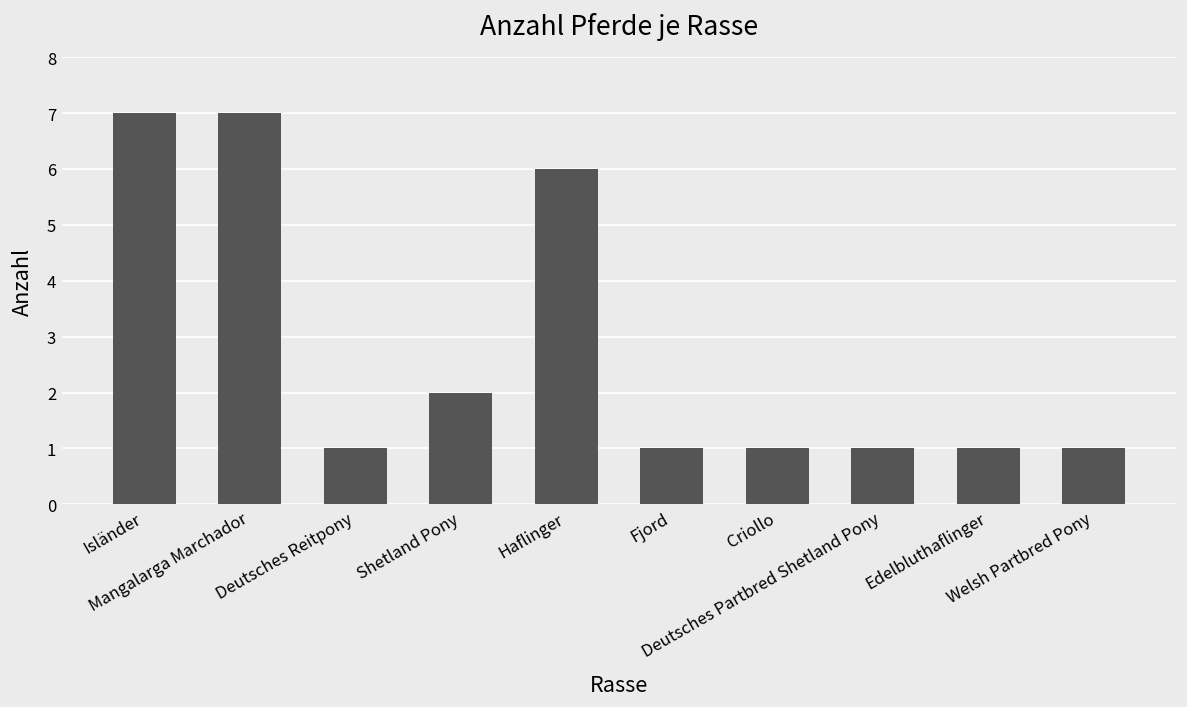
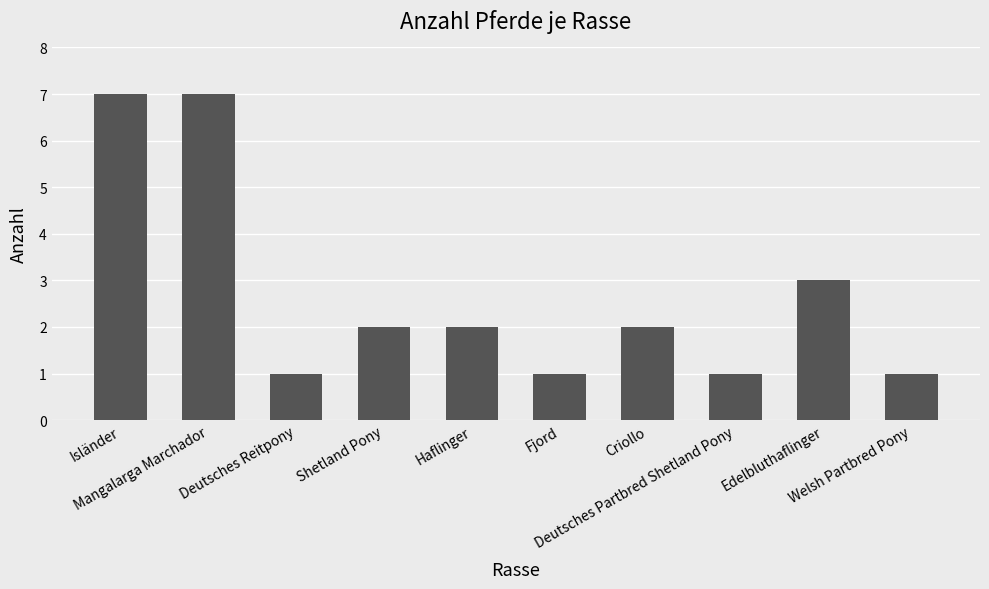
  {
    "Isländer": 7,
    "Mangalarga Marchador": 7,
    "Deutsches Reitpony": 1,
    "Shetland Pony": 2,
-   "Haflinger": 6,
+   "Haflinger": 2,
    "Fjord": 1,
-   "Criollo": 1,
+   "Criollo": 2,
    "Deutsches Partbred Shetland Pony": 1,
-   "Edelbluthaflinger": 1,
+   "Edelbluthaflinger": 3,
    "Welsh Partbred Pony": 1
  }
